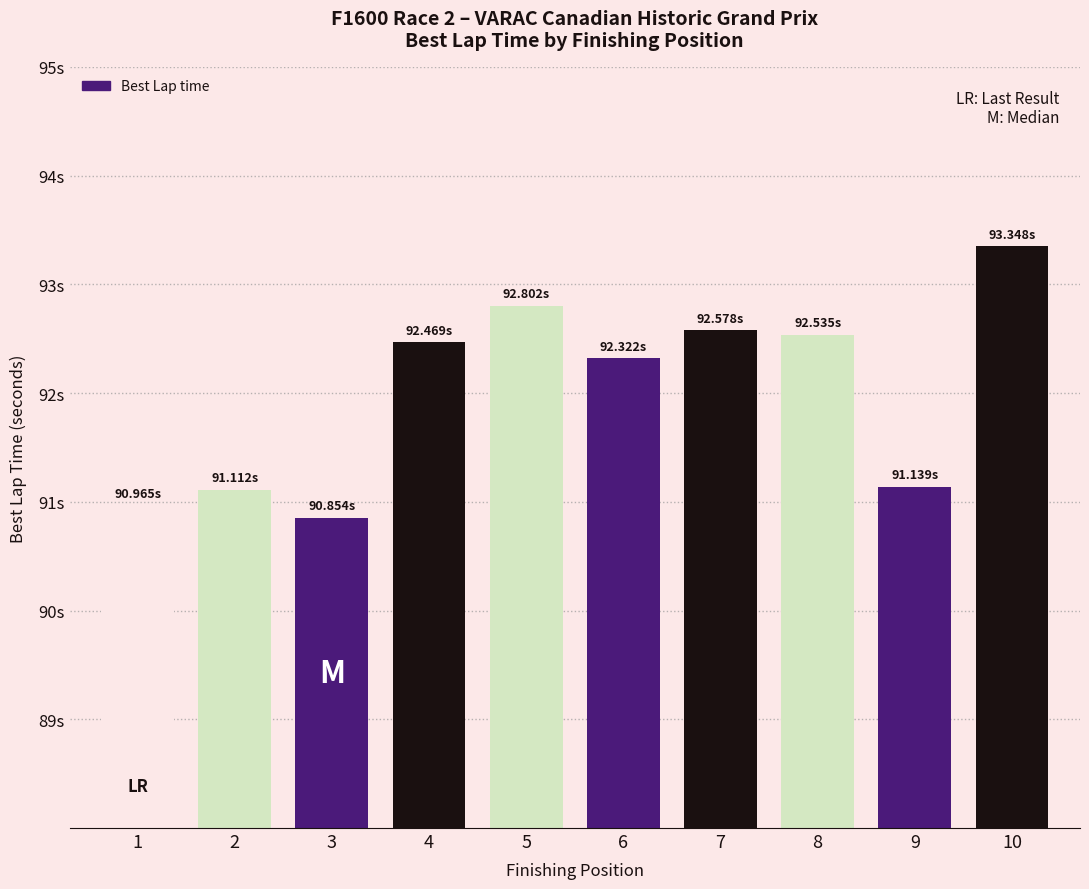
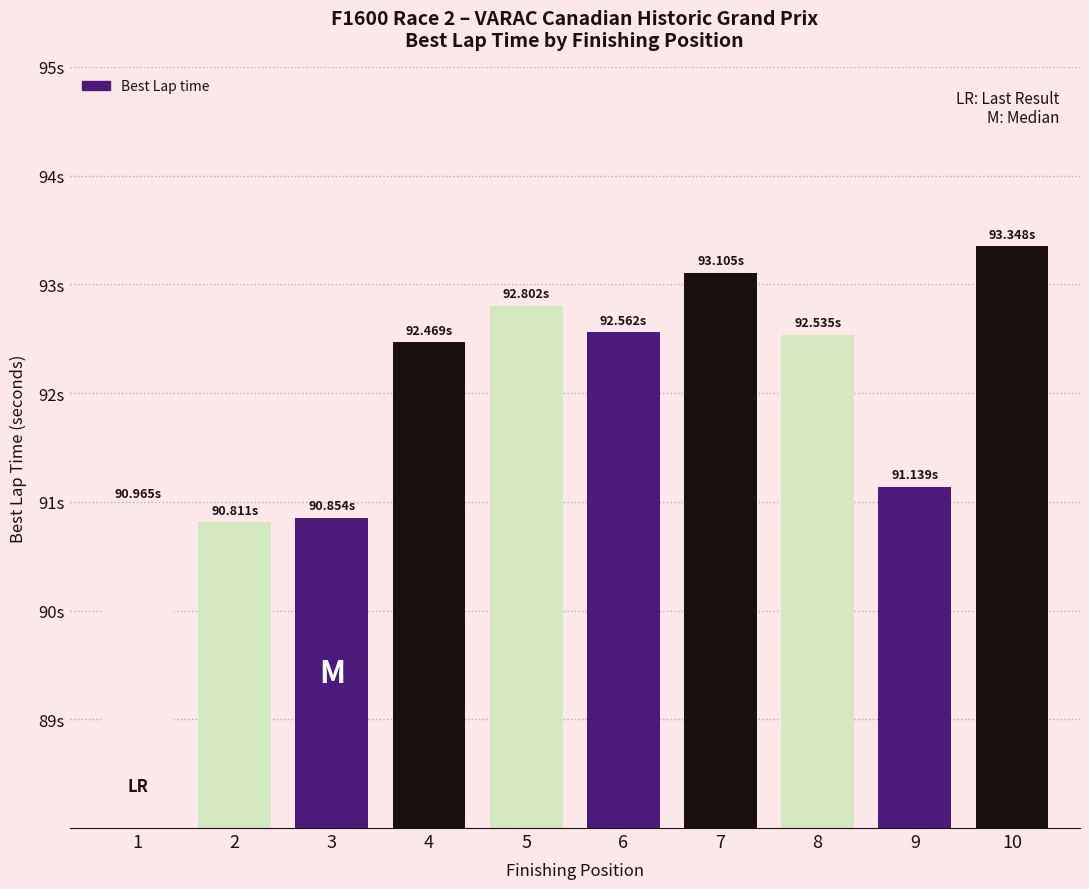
  {
    "1": "90.965s",
-   "2": "91.112s",
+   "2": "90.811s",
    "3": "90.854s",
    "4": "92.469s",
    "5": "92.802s",
-   "6": "92.322s",
-   "7": "92.578s",
+   "6": "92.562s",
+   "7": "93.105s",
    "8": "92.535s",
    "9": "91.139s",
    "10": "93.348s"
  }
